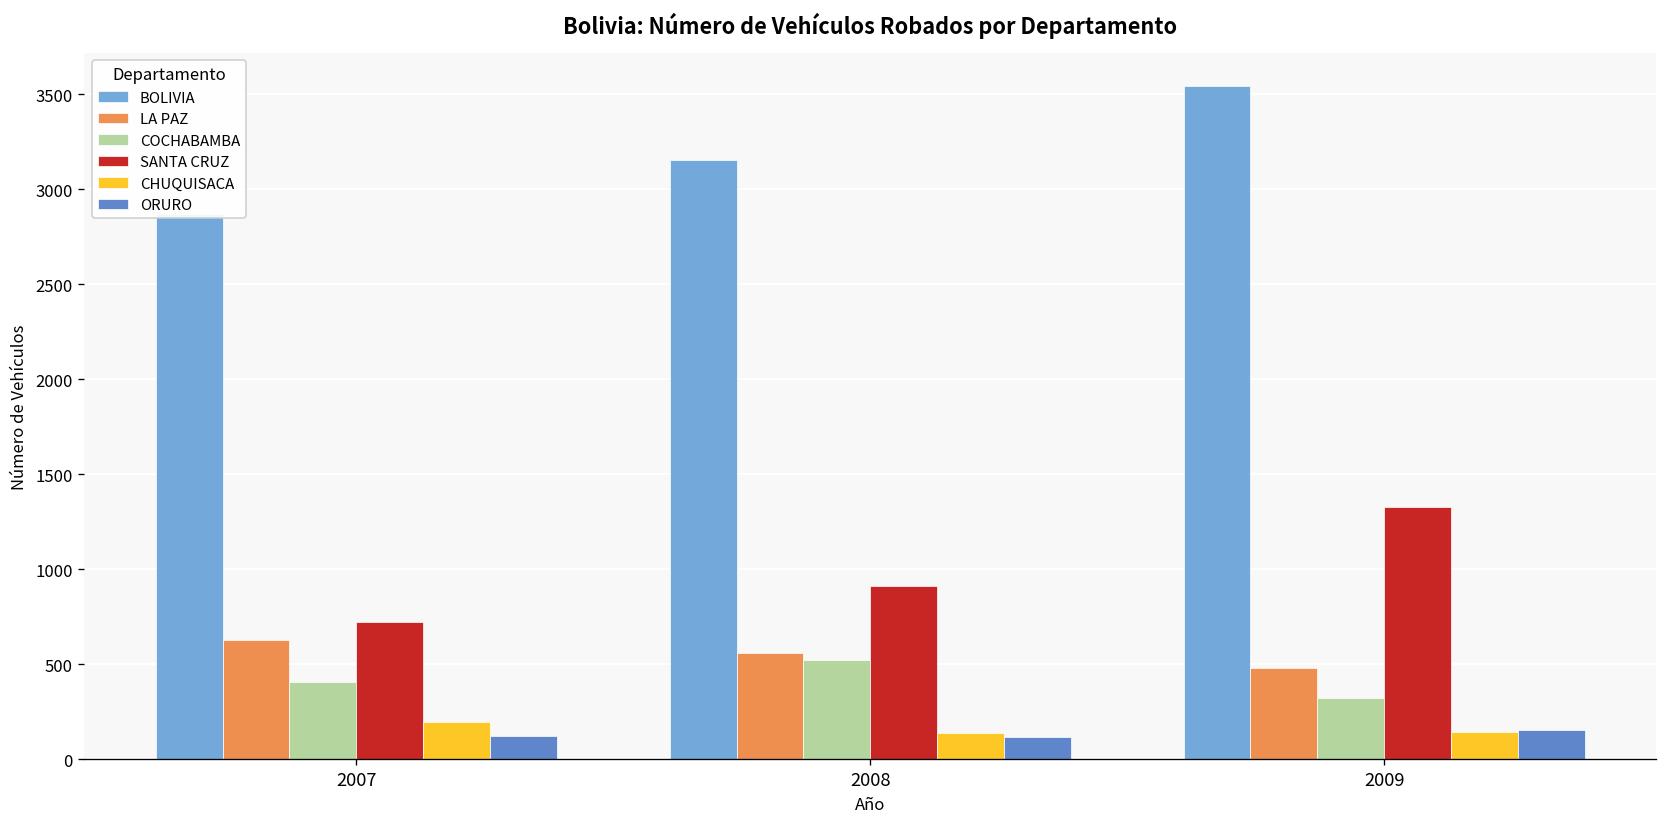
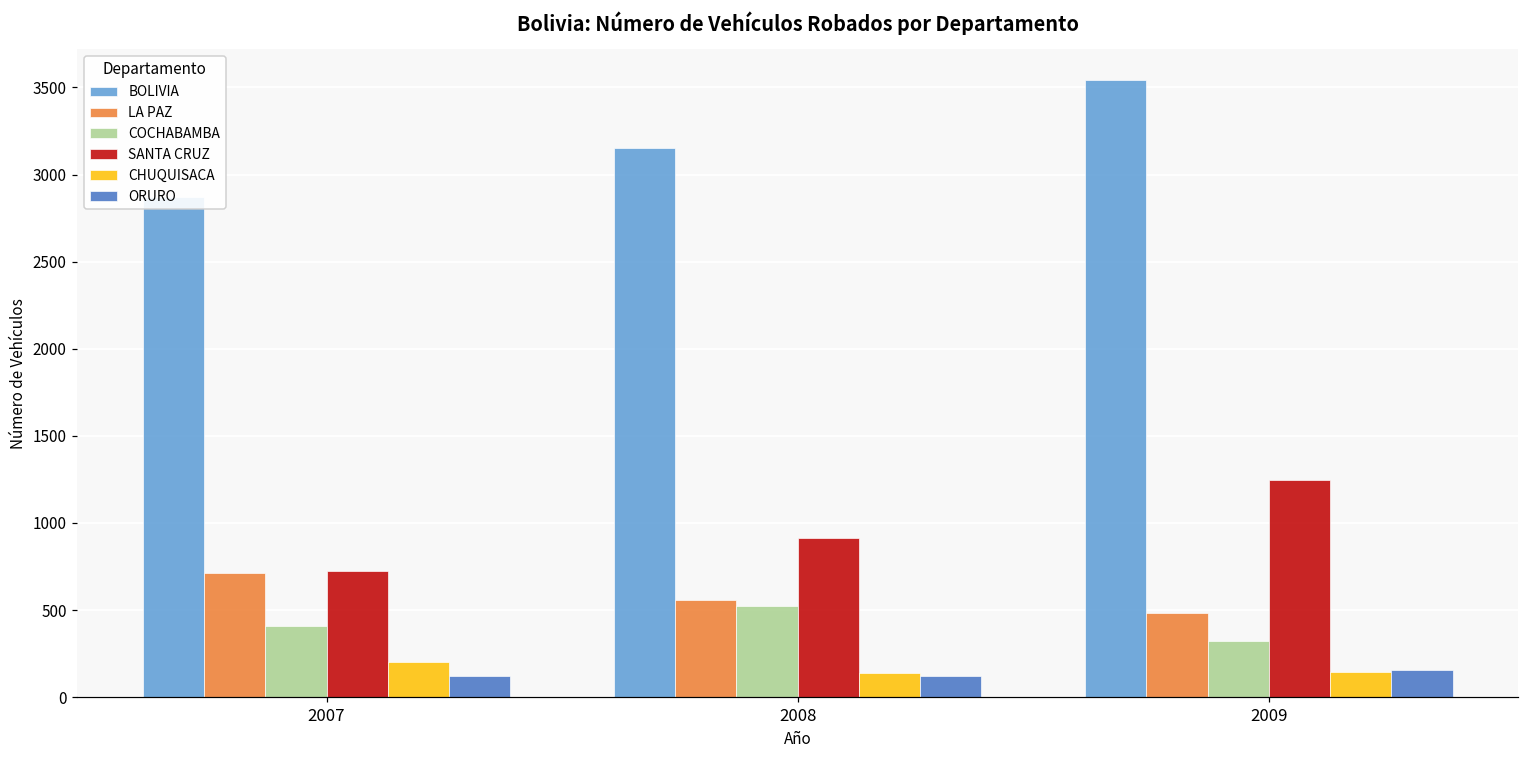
  {
    "LA PAZ": {
-     "2007": 630,
+     "2007": 710,
      "2008": 560,
      "2009": 480
    },
    "COCHABAMBA": {
      "2007": 410,
      "2008": 530,
      "2009": 320
    },
    "SANTA CRUZ": {
      "2007": 720,
      "2008": 910,
-     "2009": 1330
+     "2009": 1240
    },
    "CHUQUISACA": {
      "2007": 200,
      "2008": 140,
      "2009": 140
    }
  }
